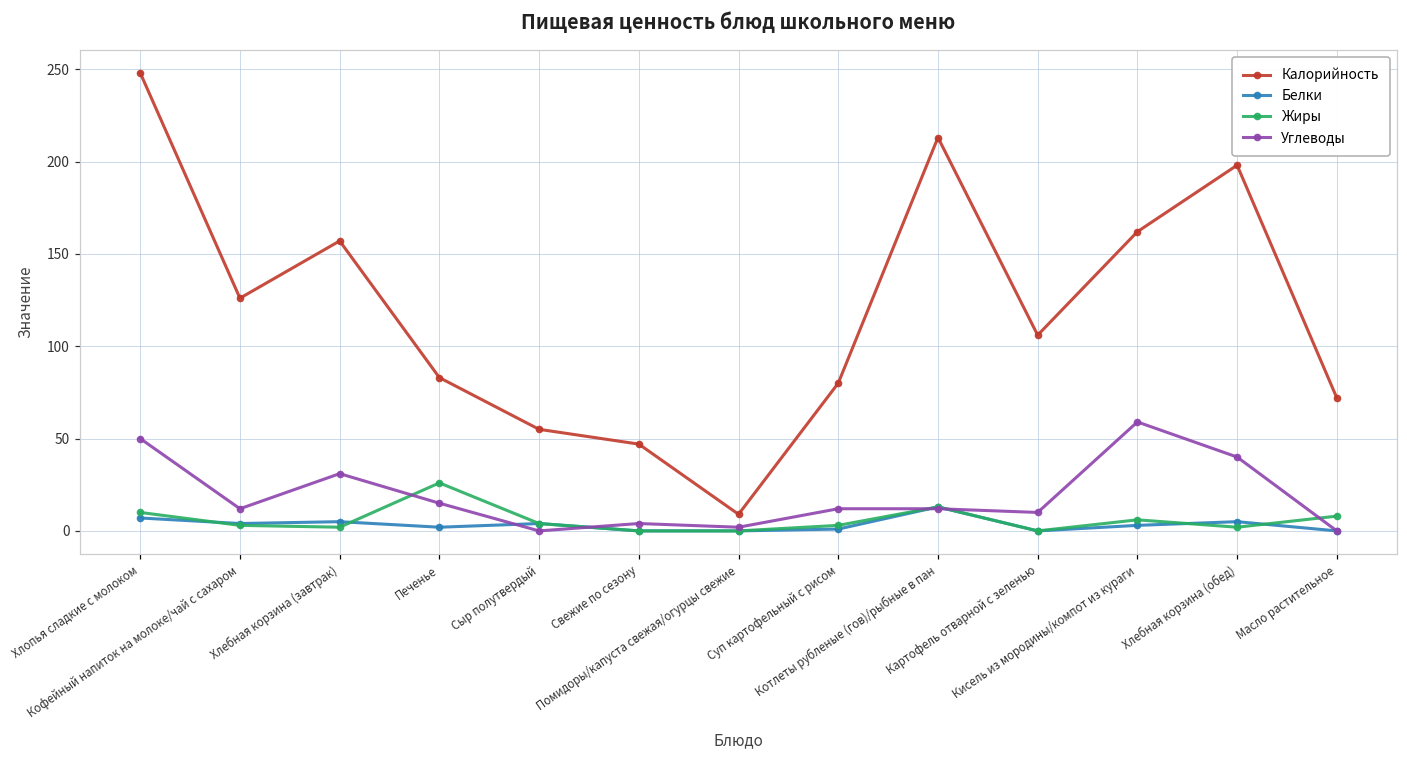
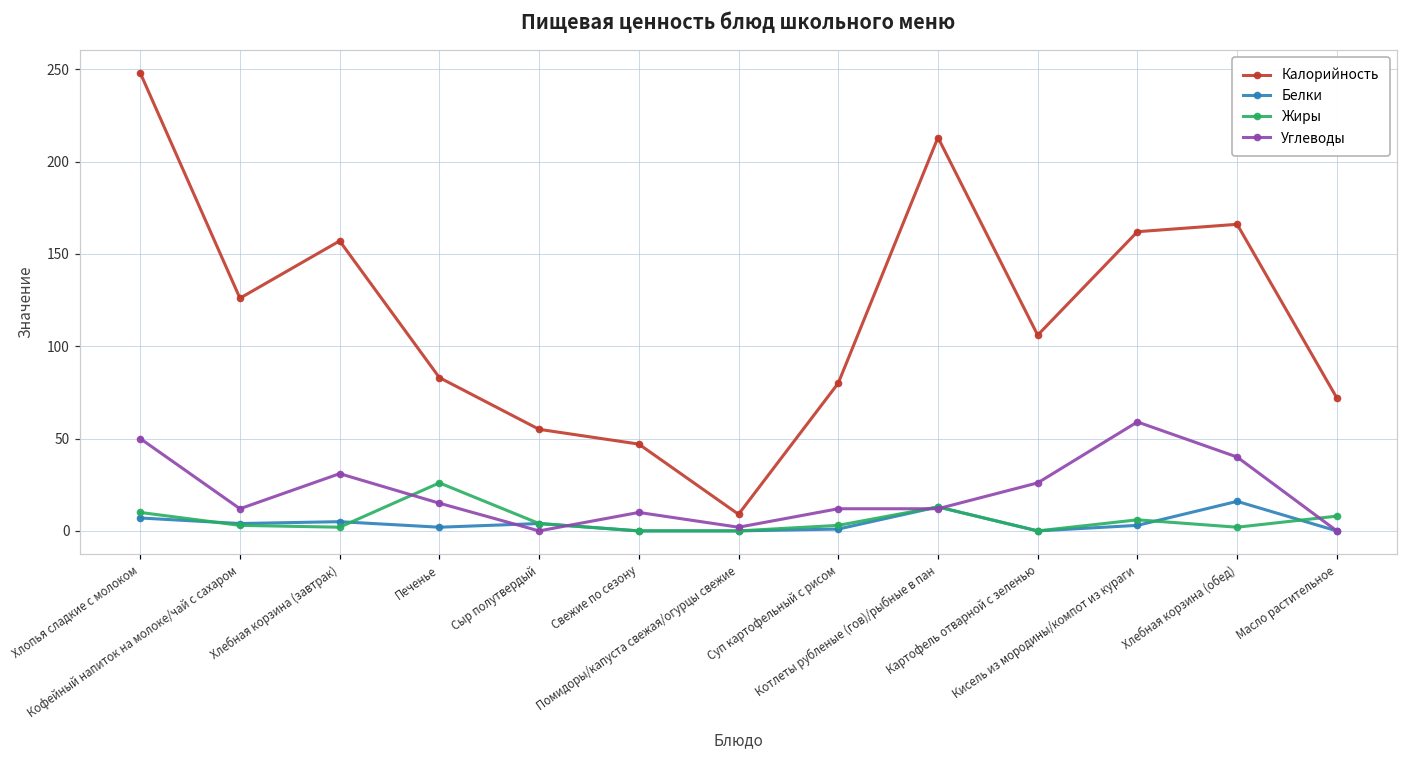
  {
    "Калорийность": {
      "Хлопья сладкие с молоком": 248,
      "Кофейный напиток на молоке/чай с сахаром": 126,
      "Хлебная корзина (завтрак)": 157,
      "Печенье": 83,
      "Сыр полутвердый": 55,
      "Свежие по сезону": 47,
      "Помидоры/капуста свежая/огурцы свежие": 9,
      "Суп картофельный с рисом": 80,
      "Котлеты рубленые (гов)/рыбные в пан": 213,
      "Картофель отварной с зеленью": 106,
      "Кисель из мородины/компот из кураги": 162,
-     "Хлебная корзина (обед)": 198,
+     "Хлебная корзина (обед)": 166,
      "Масло растительное": 72
    },
    "Белки": {
      "Хлопья сладкие с молоком": 7,
      "Хлебная корзина (завтрак)": 5,
      "Печенье": 2,
      "Суп картофельный с рисом": 1,
      "Кисель из мородины/компот из кураги": 3,
-     "Хлебная корзина (обед)": 5
+     "Хлебная корзина (обед)": 16
    },
    "Жиры": {
      "Хлопья сладкие с молоком": 10,
      "Хлебная корзина (завтрак)": 2,
      "Печенье": 26,
      "Суп картофельный с рисом": 3,
      "Кисель из мородины/компот из кураги": 6,
      "Хлебная корзина (обед)": 2,
      "Масло растительное": 8
    },
    "Углеводы": {
      "Хлопья сладкие с молоком": 50,
      "Кофейный напиток на молоке/чай с сахаром": 12,
      "Хлебная корзина (завтрак)": 31,
      "Печенье": 15,
      "Сыр полутвердый": 0,
-     "Свежие по сезону": 4,
+     "Свежие по сезону": 10,
      "Помидоры/капуста свежая/огурцы свежие": 2,
      "Суп картофельный с рисом": 12,
-     "Картофель отварной с зеленью": 10,
+     "Картофель отварной с зеленью": 26,
      "Кисель из мородины/компот из кураги": 59,
      "Хлебная корзина (обед)": 40
    }
  }
